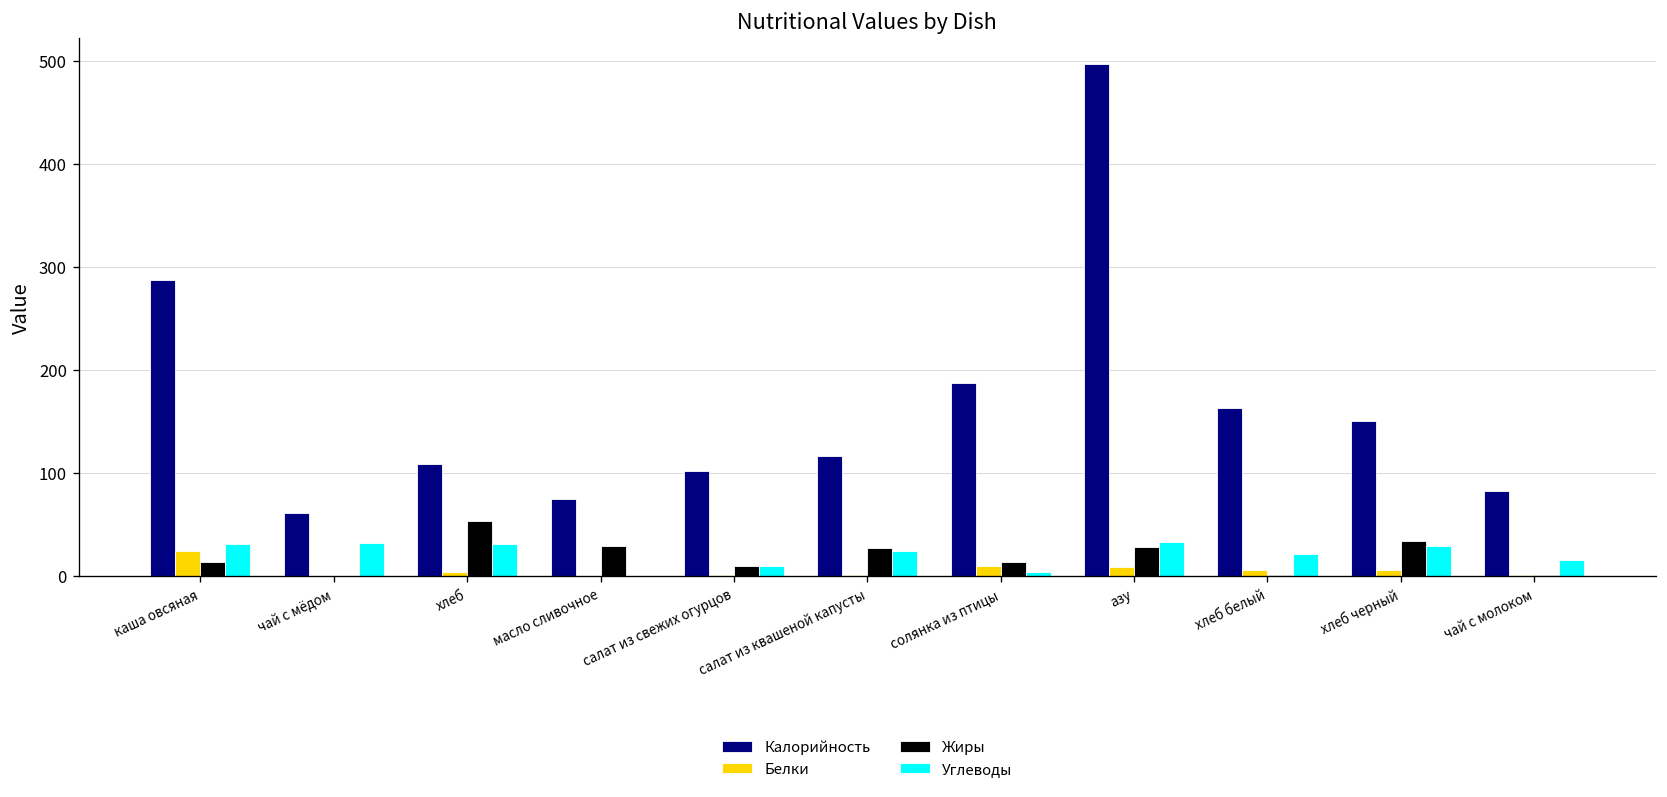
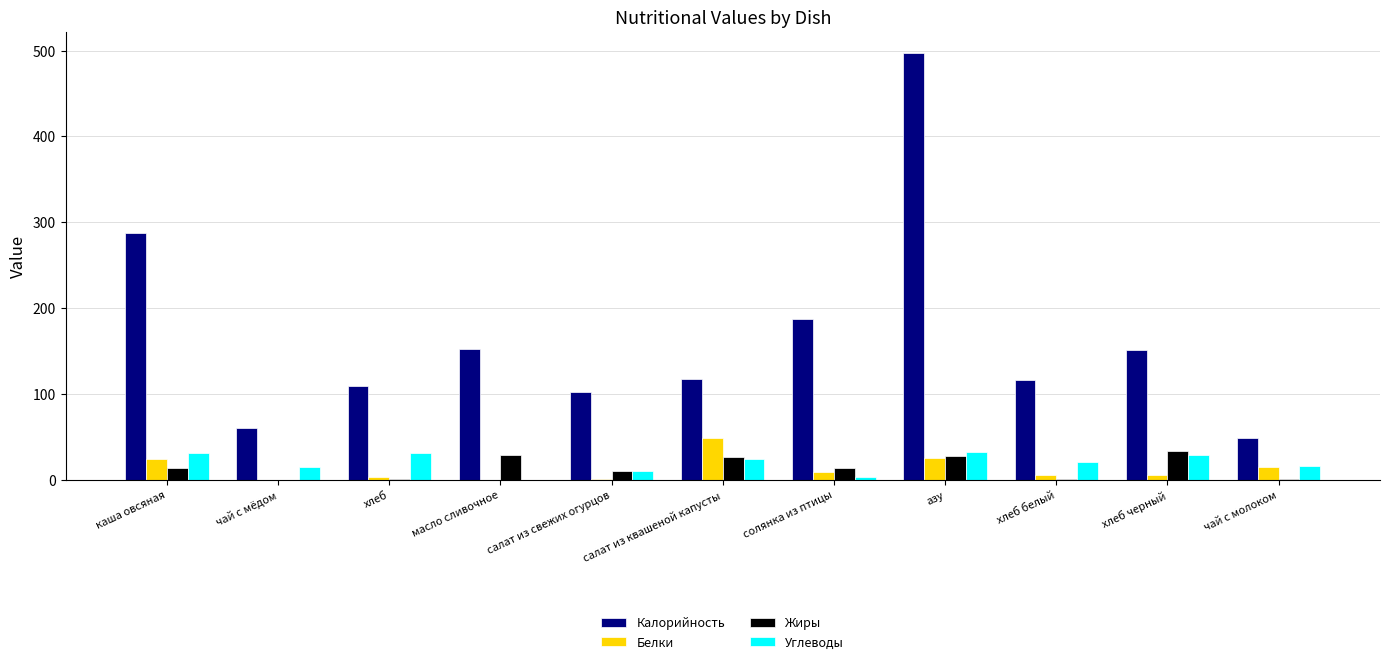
  {
    "Калорийность": {
      "каша овсяная": 290,
      "чай с мёдом": 60,
      "хлеб": 110,
-     "масло сливочное": 80,
+     "масло сливочное": 150,
      "салат из свежих огурцов": 100,
      "салат из квашеной капусты": 120,
      "солянка из птицы": 190,
      "азу": 500,
-     "хлеб белый": 160,
+     "хлеб белый": 120,
      "хлеб черный": 150,
-     "чай с молоком": 80
+     "чай с молоком": 50
    },
    "Белки": {
      "каша овсяная": 20,
      "хлеб": 0,
      "масло сливочное": 0,
-     "салат из квашеной капусты": 0,
+     "салат из квашеной капусты": 50,
      "солянка из птицы": 10,
-     "азу": 10,
+     "азу": 30,
      "хлеб белый": 10,
      "хлеб черный": 10,
-     "чай с молоком": 0
+     "чай с молоком": 10
    },
    "Жиры": {
      "каша овсяная": 10,
      "чай с мёдом": 0,
-     "хлеб": 50,
+     "хлеб": 0,
      "масло сливочное": 30,
      "салат из свежих огурцов": 10,
      "салат из квашеной капусты": 30,
      "солянка из птицы": 10,
      "азу": 30,
      "хлеб черный": 30
    },
    "Углеводы": {
      "каша овсяная": 30,
-     "чай с мёдом": 30,
+     "чай с мёдом": 20,
      "хлеб": 30,
      "масло сливочное": 0,
      "салат из свежих огурцов": 10,
      "салат из квашеной капусты": 20,
      "солянка из птицы": 0,
      "азу": 30,
      "хлеб белый": 20,
      "хлеб черный": 30,
      "чай с молоком": 20
    }
  }
